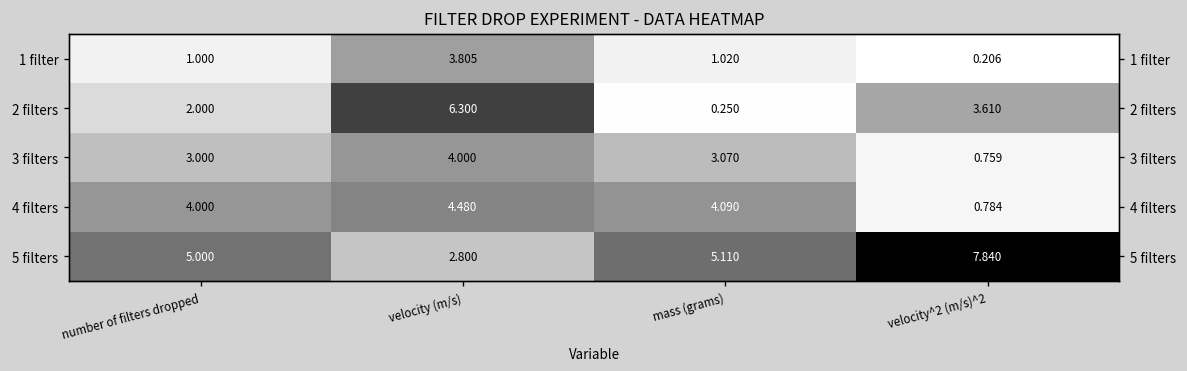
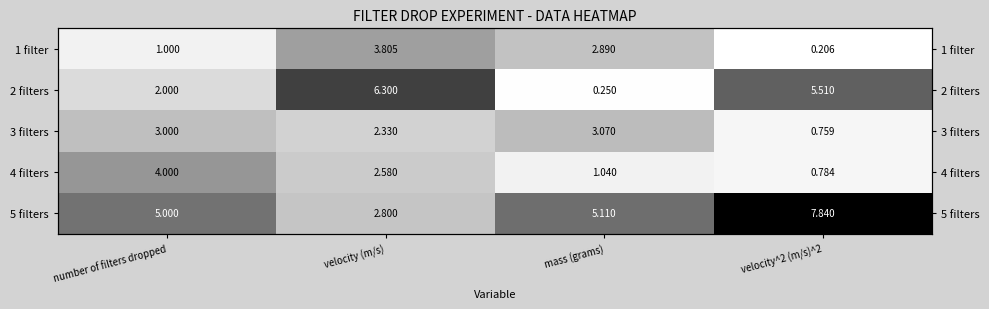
  {
    "1 filter": {
      "number of filters dropped": 1.000,
      "velocity (m/s)": 3.805,
-     "mass (grams)": 1.020,
+     "mass (grams)": 2.890,
      "velocity^2 (m/s)^2": 0.206
    },
    "2 filters": {
      "number of filters dropped": 2.000,
      "velocity (m/s)": 6.300,
      "mass (grams)": 0.250,
-     "velocity^2 (m/s)^2": 3.610
+     "velocity^2 (m/s)^2": 5.510
    },
    "3 filters": {
      "number of filters dropped": 3.000,
-     "velocity (m/s)": 4.000,
+     "velocity (m/s)": 2.330,
      "mass (grams)": 3.070,
      "velocity^2 (m/s)^2": 0.759
    },
    "4 filters": {
      "number of filters dropped": 4.000,
-     "velocity (m/s)": 4.480,
-     "mass (grams)": 4.090,
+     "velocity (m/s)": 2.580,
+     "mass (grams)": 1.040,
      "velocity^2 (m/s)^2": 0.784
    },
    "5 filters": {
      "number of filters dropped": 5.000,
      "velocity (m/s)": 2.800,
      "mass (grams)": 5.110,
      "velocity^2 (m/s)^2": 7.840
    }
  }
